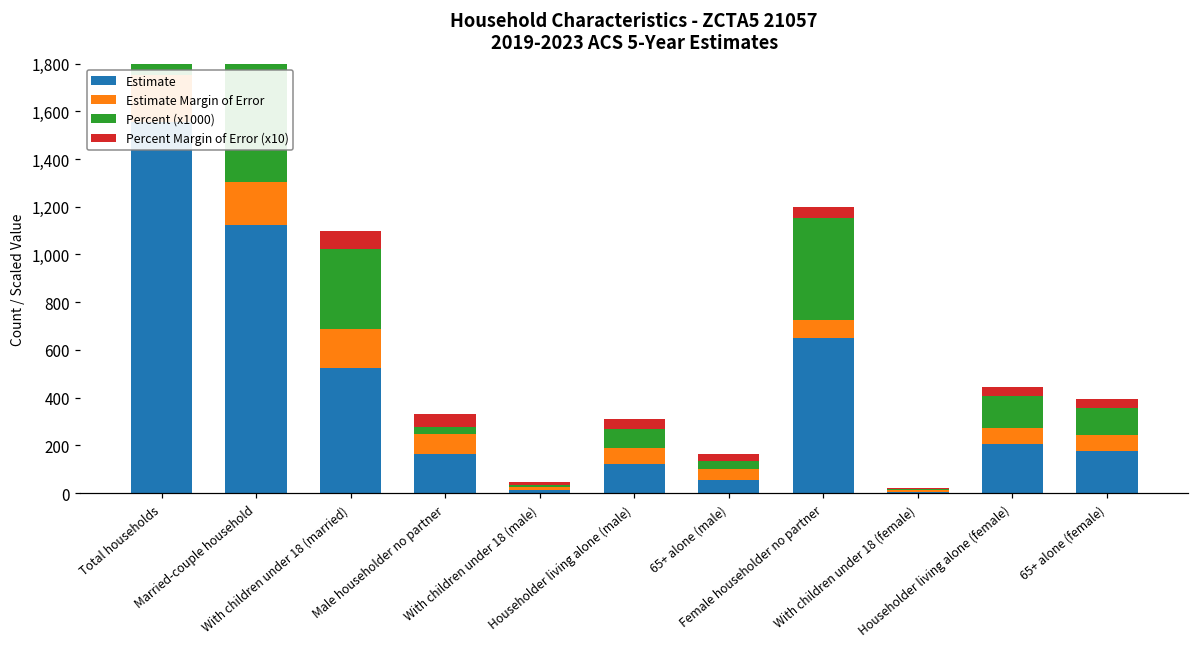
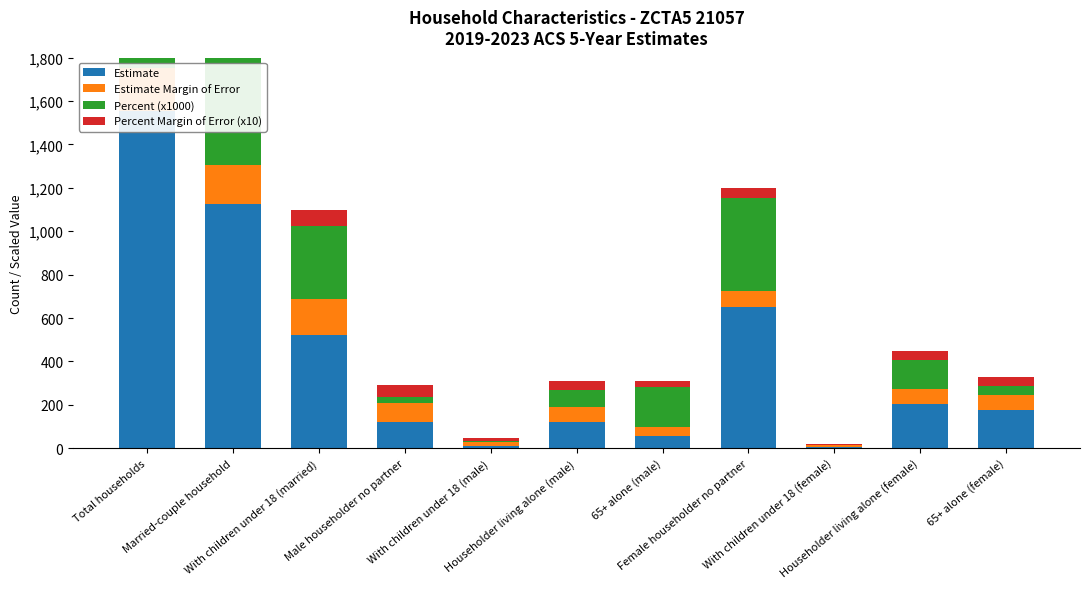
  {
    "Estimate": {
      "Married-couple household": "1,130",
      "With children under 18 (married)": "520",
-     "Male householder no partner": "170",
+     "Male householder no partner": "120",
      "Householder living alone (male)": "120",
      "65+ alone (male)": "60",
      "Female householder no partner": "650",
      "Householder living alone (female)": "210",
      "65+ alone (female)": "180"
    },
    "Estimate Margin of Error": {
      "Married-couple household": "180",
      "With children under 18 (married)": "160",
      "Male householder no partner": "80",
      "With children under 18 (male)": "20",
      "Householder living alone (male)": "70",
      "65+ alone (male)": "40",
      "Female householder no partner": "80",
      "Householder living alone (female)": "70",
      "65+ alone (female)": "70"
    },
    "Percent (x1000)": {
      "With children under 18 (married)": "340",
      "Male householder no partner": "30",
      "Householder living alone (male)": "80",
-     "65+ alone (male)": "40",
+     "65+ alone (male)": "190",
      "Female householder no partner": "430",
      "Householder living alone (female)": "130",
-     "65+ alone (female)": "110"
+     "65+ alone (female)": "40"
    },
    "Percent Margin of Error (x10)": {
      "With children under 18 (married)": "80",
      "Male householder no partner": "50",
      "Householder living alone (male)": "40",
      "65+ alone (male)": "30",
      "Female householder no partner": "50",
      "Householder living alone (female)": "40",
      "65+ alone (female)": "40"
    }
  }
